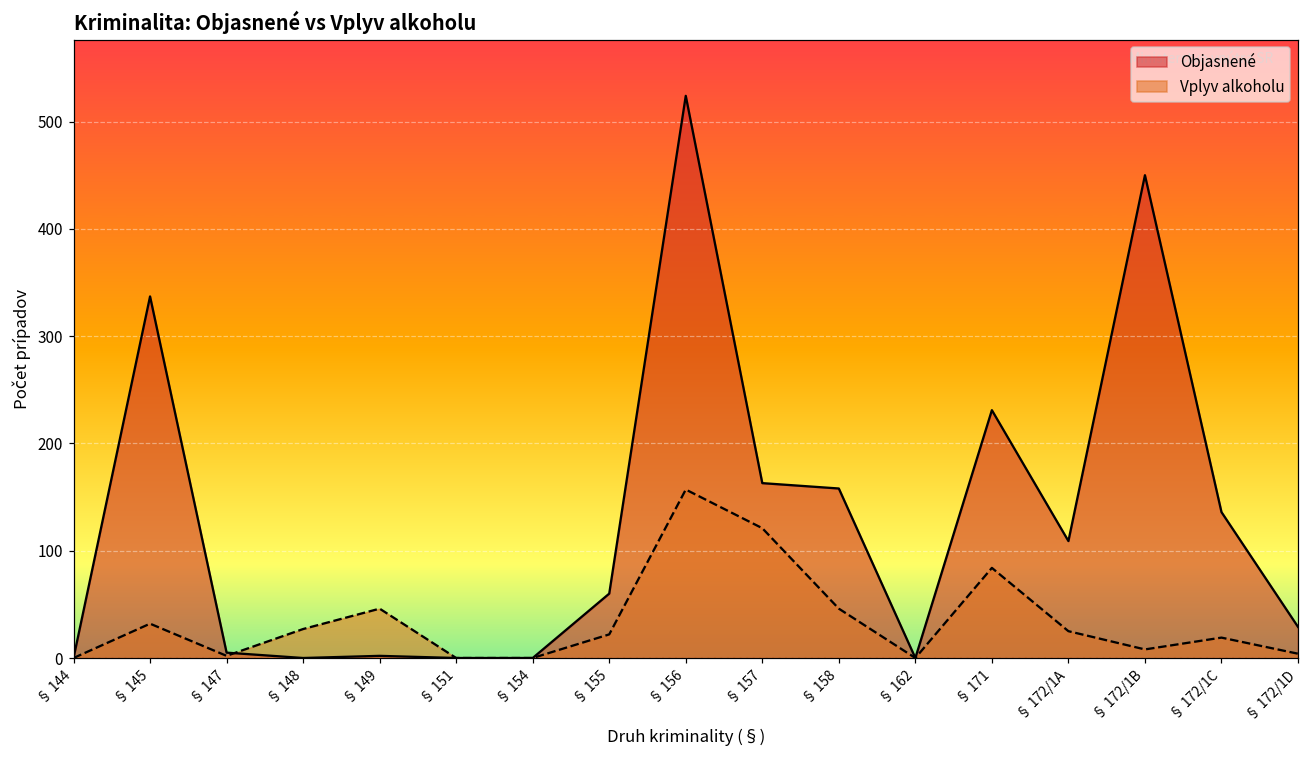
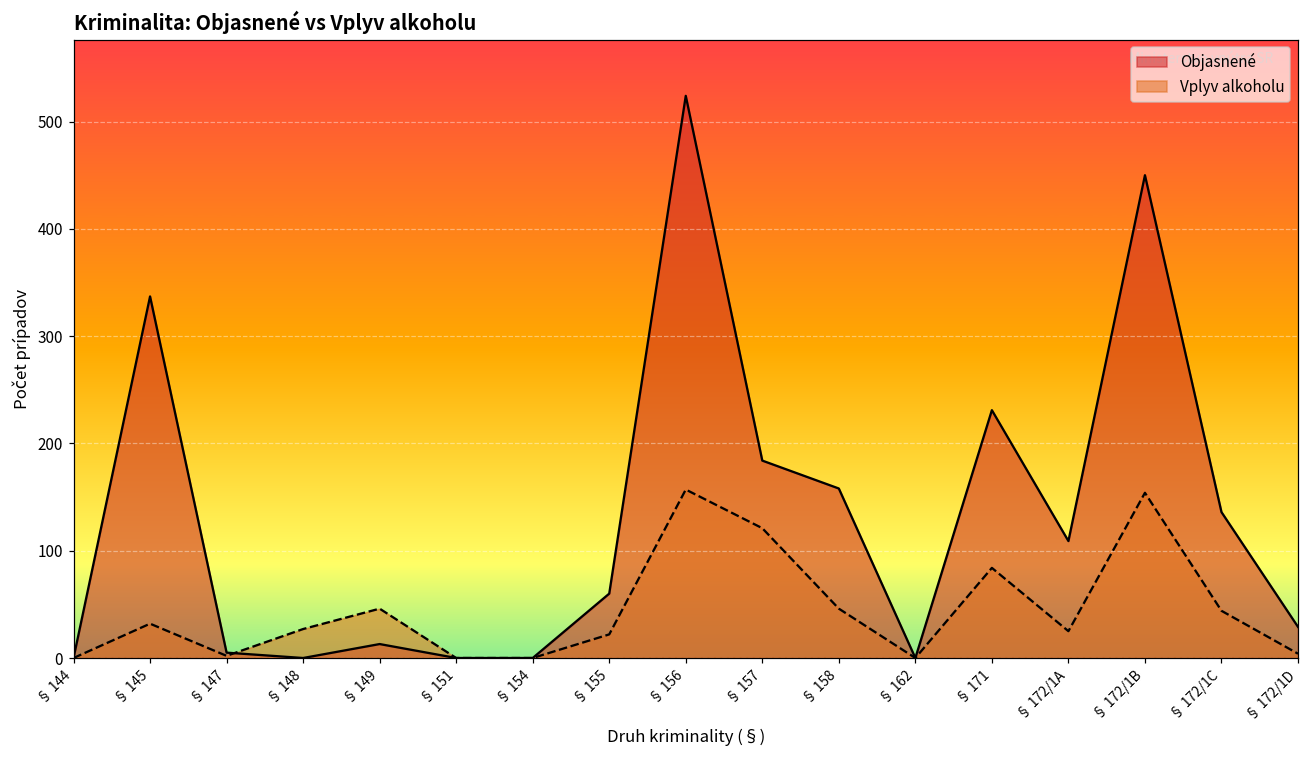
  {
    "Objasnené": {
      "§ 145": 340,
      "§ 147": 10,
      "§ 148": 0,
-     "§ 149": 0,
+     "§ 149": 10,
      "§ 155": 60,
      "§ 156": 520,
-     "§ 157": 160,
+     "§ 157": 180,
      "§ 158": 160,
      "§ 171": 230,
      "§ 172/1A": 110,
      "§ 172/1B": 450,
      "§ 172/1C": 140,
      "§ 172/1D": 30
    },
    "Vplyv alkoholu": {
      "§ 145": 30,
      "§ 147": 0,
      "§ 148": 30,
      "§ 149": 50,
      "§ 155": 20,
      "§ 156": 160,
      "§ 157": 120,
      "§ 158": 50,
      "§ 171": 80,
      "§ 172/1A": 30,
-     "§ 172/1B": 10,
-     "§ 172/1C": 20,
+     "§ 172/1B": 150,
+     "§ 172/1C": 40,
      "§ 172/1D": 0
    }
  }
